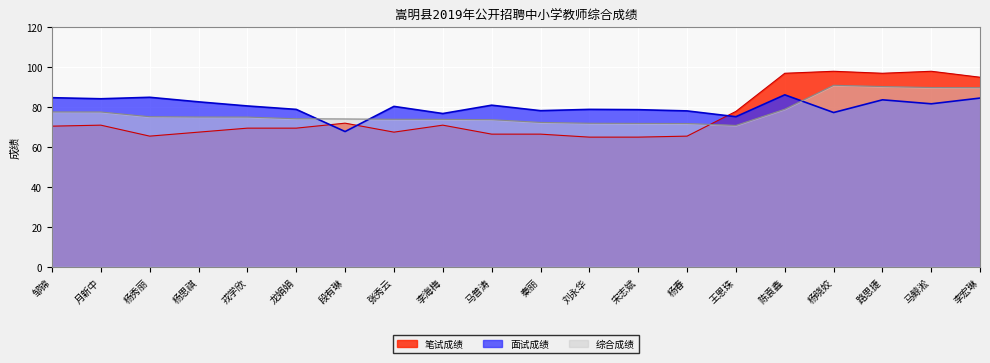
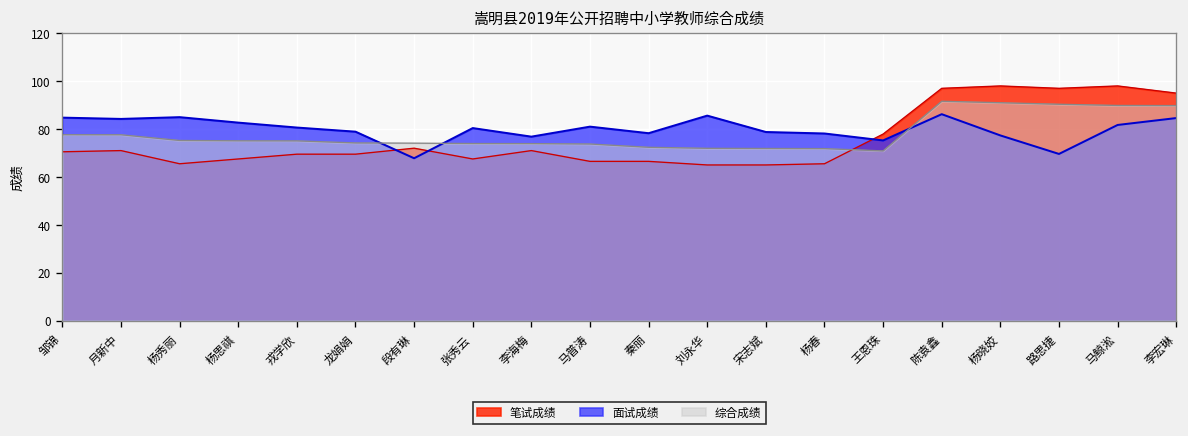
  {
    "笔试成绩": {
      "邹锦": 71,
      "月新中": 71,
      "杨秀丽": 66,
      "杨思祺": 68,
      "戎学欣": 70,
      "龙娟娟": 70,
      "段有琳": 72,
      "张秀云": 68,
      "李海梅": 71,
      "马普涛": 67,
      "秦丽": 67,
      "刘永华": 65,
      "宋志斌": 65,
      "杨春": 66,
      "王恩珠": 78,
      "陈袁鑫": 97,
      "杨晓姣": 98,
      "路思捷": 97,
      "马鲸淞": 98,
      "李宏琳": 95
    },
    "面试成绩": {
      "邹锦": 85,
      "月新中": 84,
      "杨秀丽": 85,
      "杨思祺": 83,
      "戎学欣": 81,
      "龙娟娟": 79,
      "段有琳": 68,
      "张秀云": 80,
      "李海梅": 77,
      "马普涛": 81,
      "秦丽": 78,
-     "刘永华": 79,
+     "刘永华": 86,
      "宋志斌": 79,
      "杨春": 78,
      "王恩珠": 75,
      "陈袁鑫": 86,
      "杨晓姣": 77,
-     "路思捷": 84,
+     "路思捷": 70,
      "马鲸淞": 82,
      "李宏琳": 85
    },
    "综合成绩": {
      "邹锦": 78,
      "月新中": 78,
      "杨秀丽": 75,
      "杨思祺": 75,
      "戎学欣": 75,
      "龙娟娟": 74,
      "段有琳": 74,
      "张秀云": 74,
      "李海梅": 74,
      "马普涛": 74,
      "秦丽": 72,
      "刘永华": 72,
      "宋志斌": 72,
      "杨春": 72,
      "王恩珠": 71,
-     "陈袁鑫": 79,
+     "陈袁鑫": 92,
      "杨晓姣": 91,
      "路思捷": 90,
      "马鲸淞": 90,
      "李宏琳": 90
    }
  }
